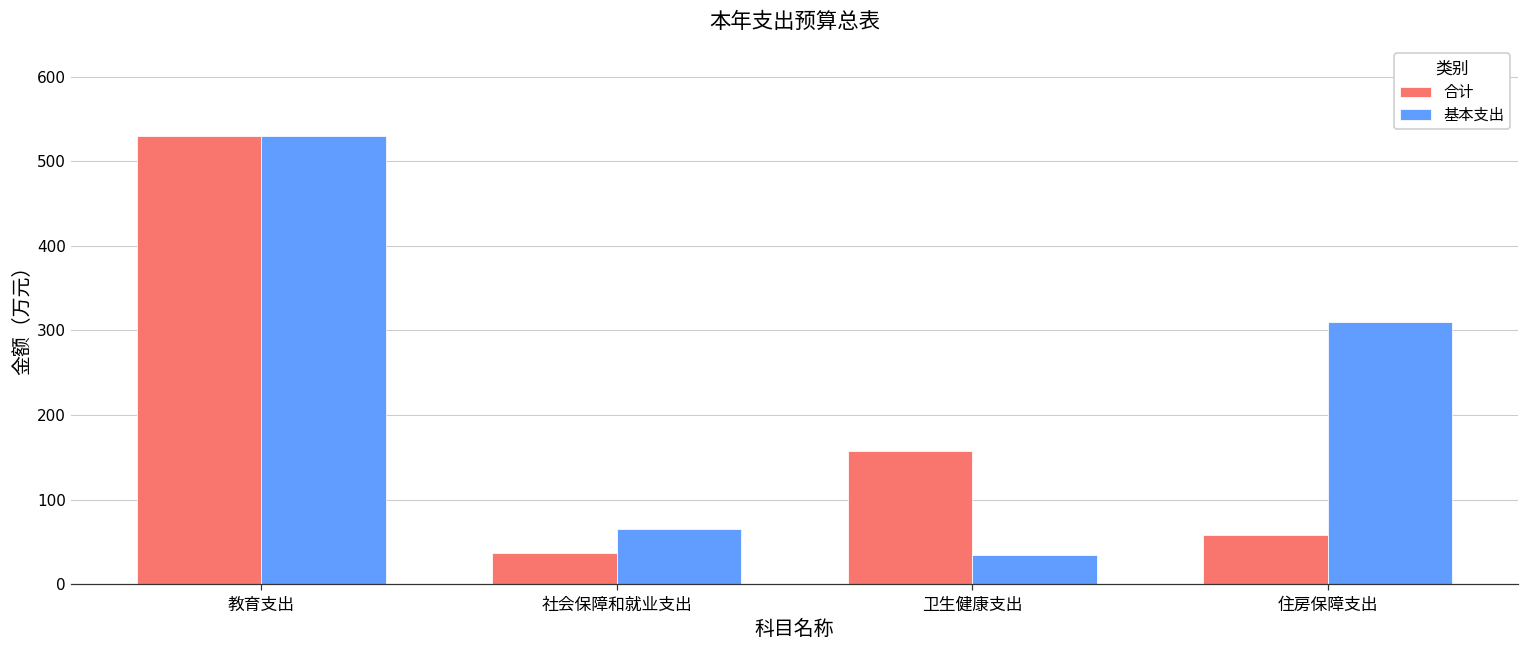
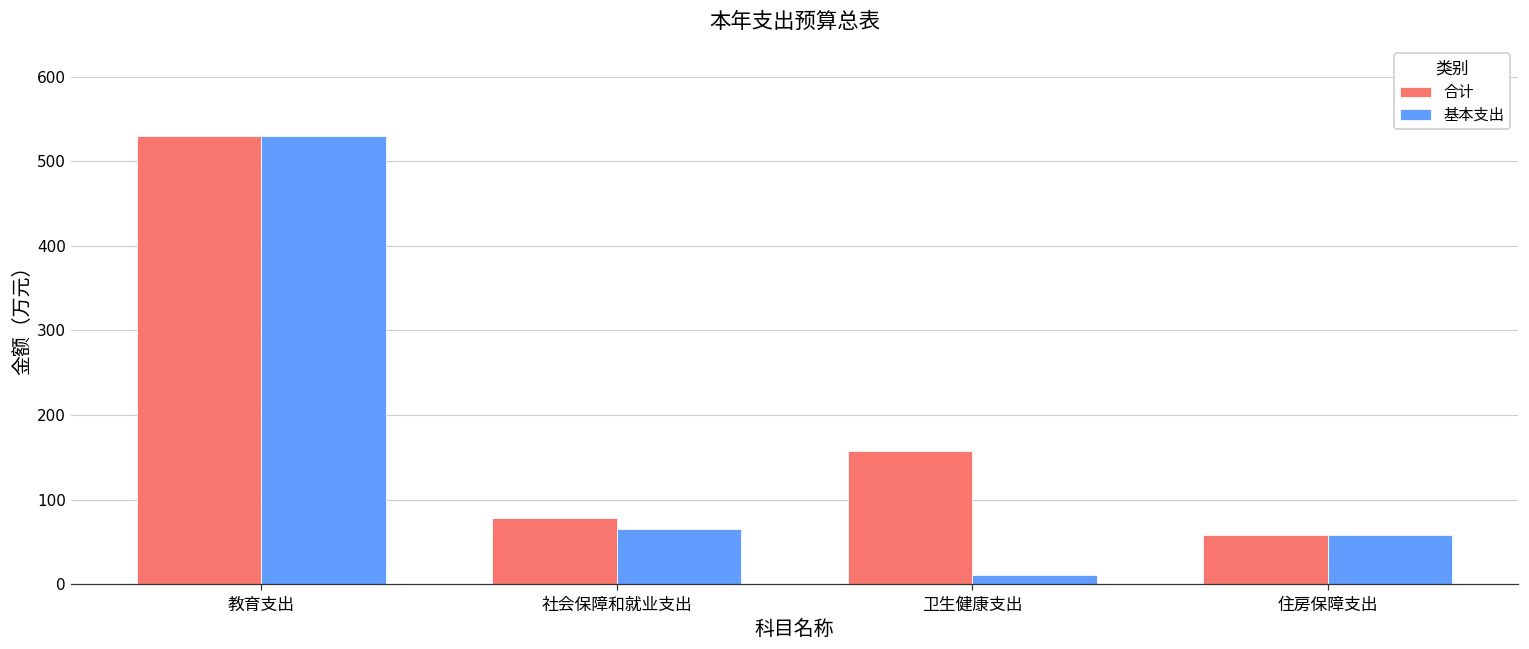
  {
    "合计": {
      "教育支出": 530,
-     "社会保障和就业支出": 40,
+     "社会保障和就业支出": 80,
      "卫生健康支出": 160,
      "住房保障支出": 60
    },
    "基本支出": {
      "教育支出": 530,
      "社会保障和就业支出": 70,
-     "卫生健康支出": 30,
-     "住房保障支出": 310
+     "卫生健康支出": 10,
+     "住房保障支出": 60
    }
  }
